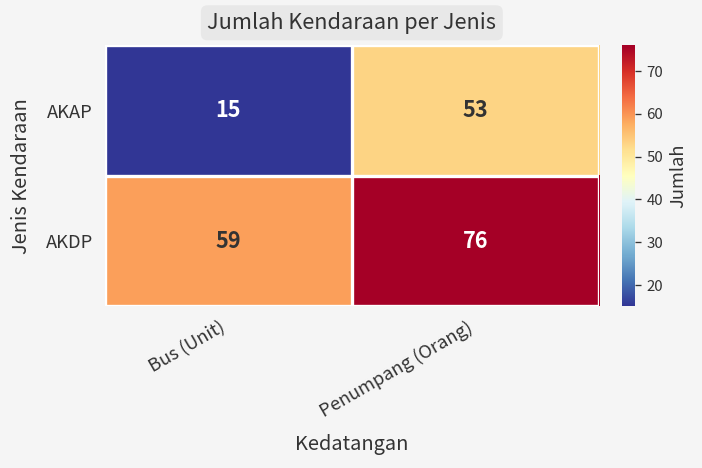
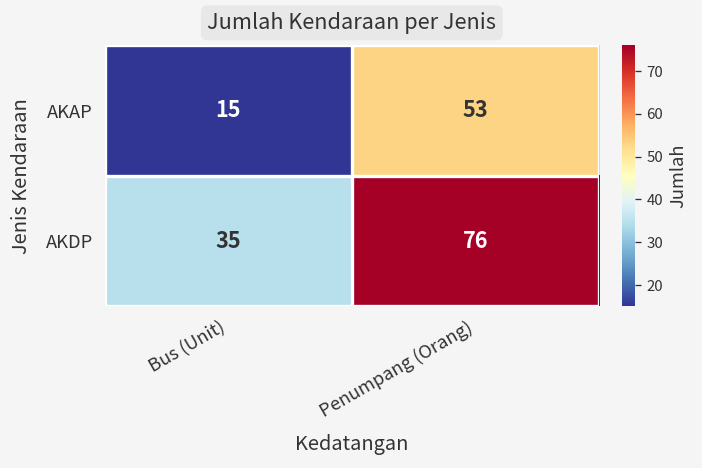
  {
    "AKAP": {
      "Bus (Unit)": 15,
      "Penumpang (Orang)": 53
    },
    "AKDP": {
-     "Bus (Unit)": 59,
+     "Bus (Unit)": 35,
      "Penumpang (Orang)": 76
    }
  }
